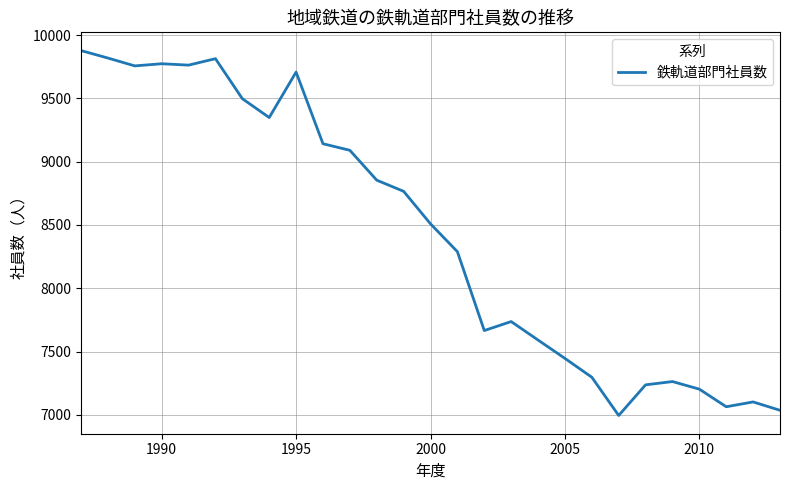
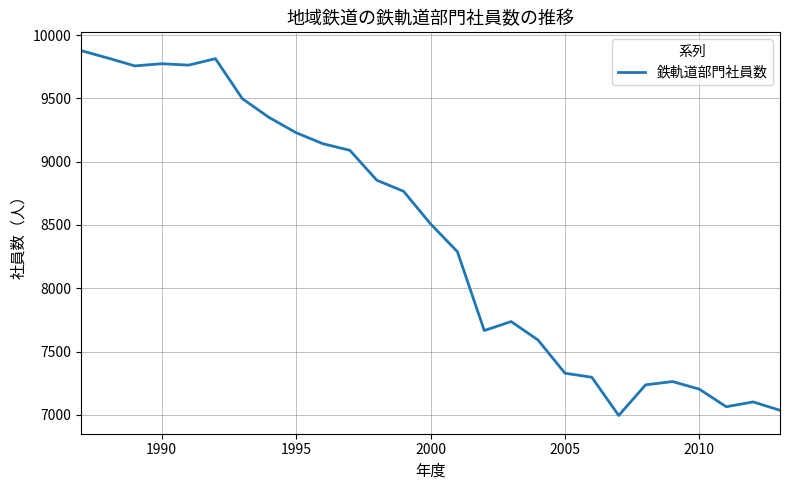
  {
    "1990": 9770,
-   "1995": 9710,
+   "1995": 9230,
    "2000": 8510,
-   "2005": 7450,
+   "2005": 7330,
    "2010": 7200
  }
